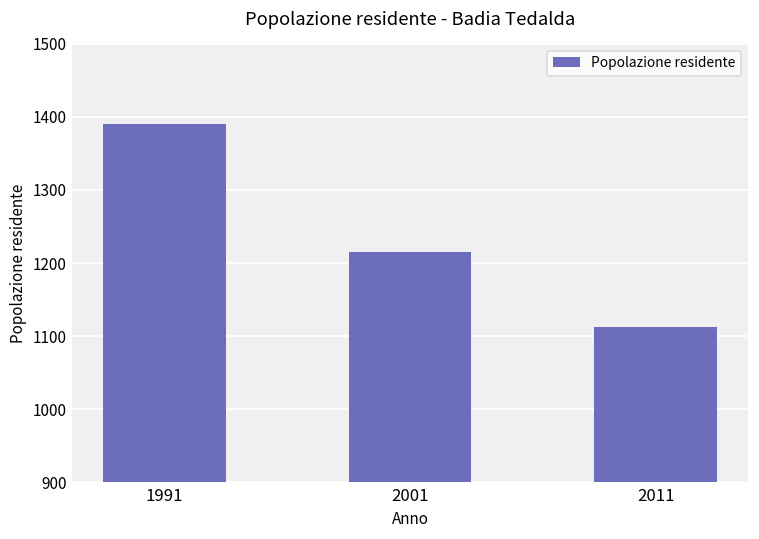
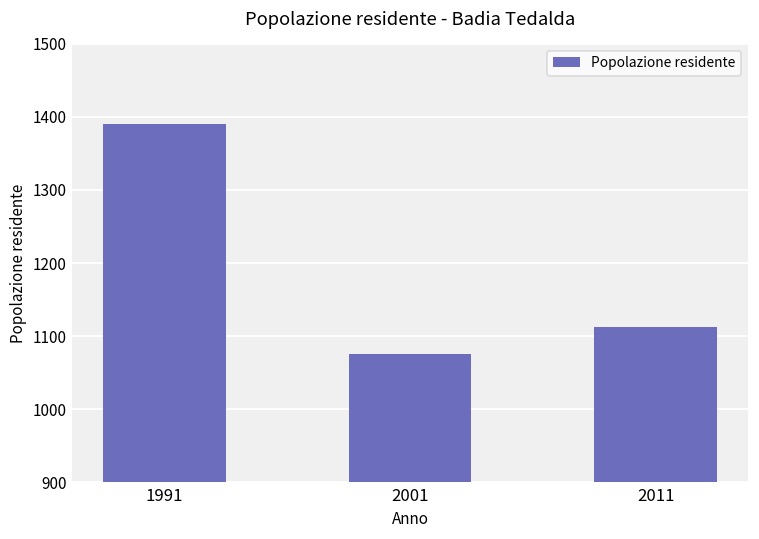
  {
    "1991": 1390,
-   "2001": 1220,
+   "2001": 1080,
    "2011": 1110
  }
